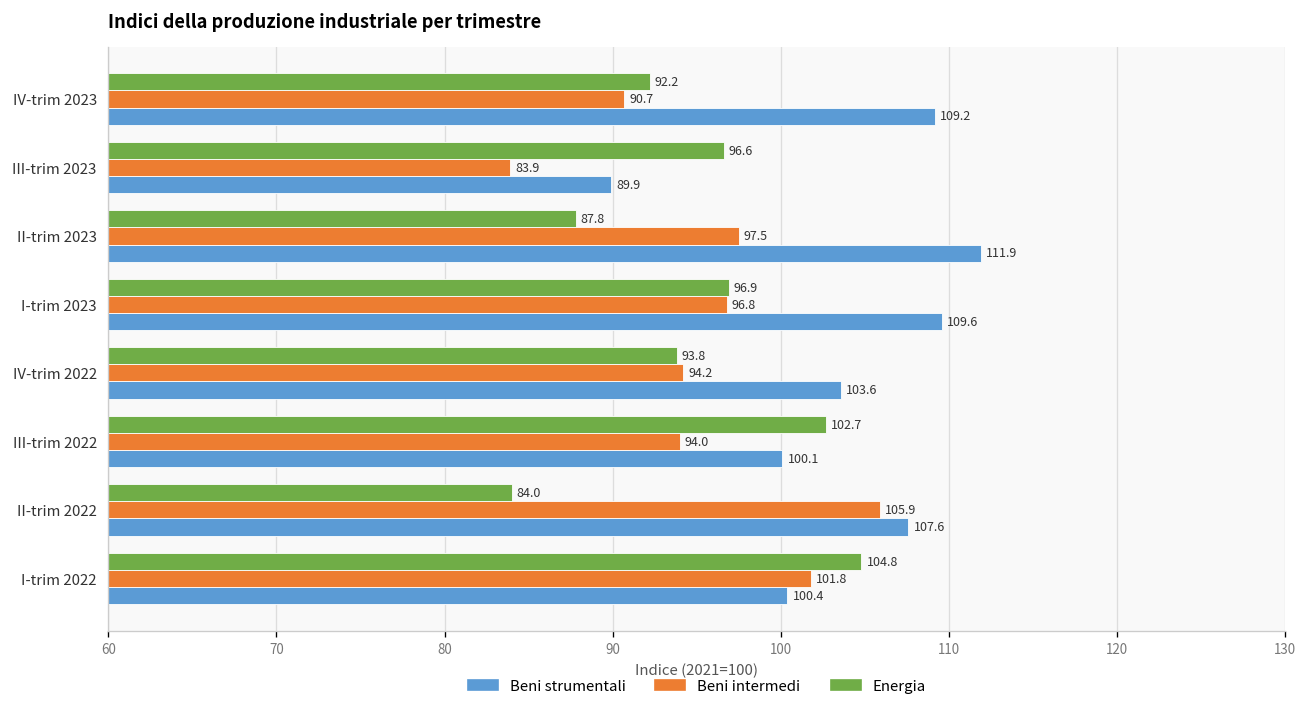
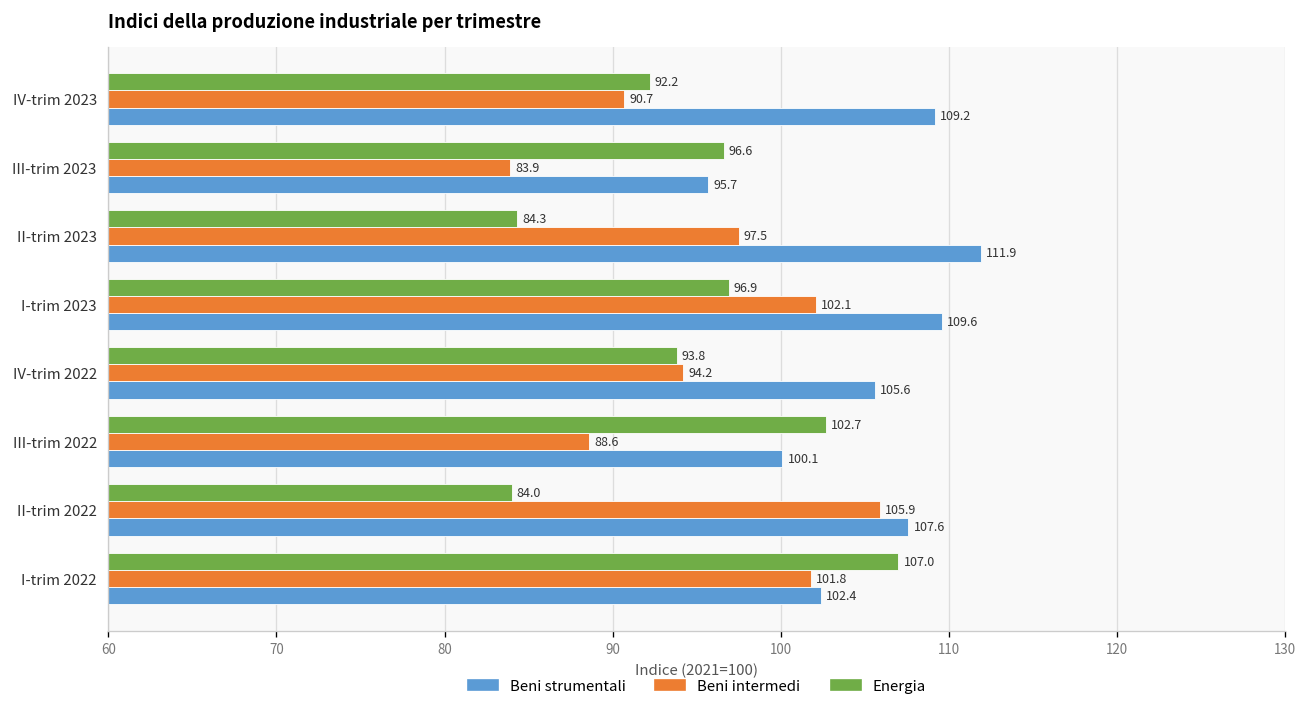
  {
    "Beni strumentali": {
      "IV-trim 2023": 109.2,
-     "III-trim 2023": 89.9,
+     "III-trim 2023": 95.7,
      "II-trim 2023": 111.9,
      "I-trim 2023": 109.6,
-     "IV-trim 2022": 103.6,
+     "IV-trim 2022": 105.6,
      "III-trim 2022": 100.1,
      "II-trim 2022": 107.6,
-     "I-trim 2022": 100.4
+     "I-trim 2022": 102.4
    },
    "Beni intermedi": {
      "IV-trim 2023": 90.7,
      "III-trim 2023": 83.9,
      "II-trim 2023": 97.5,
-     "I-trim 2023": 96.8,
+     "I-trim 2023": 102.1,
      "IV-trim 2022": 94.2,
-     "III-trim 2022": 94.0,
+     "III-trim 2022": 88.6,
      "II-trim 2022": 105.9,
      "I-trim 2022": 101.8
    },
    "Energia": {
      "IV-trim 2023": 92.2,
      "III-trim 2023": 96.6,
-     "II-trim 2023": 87.8,
+     "II-trim 2023": 84.3,
      "I-trim 2023": 96.9,
      "IV-trim 2022": 93.8,
      "III-trim 2022": 102.7,
      "II-trim 2022": 84.0,
-     "I-trim 2022": 104.8
+     "I-trim 2022": 107.0
    }
  }
